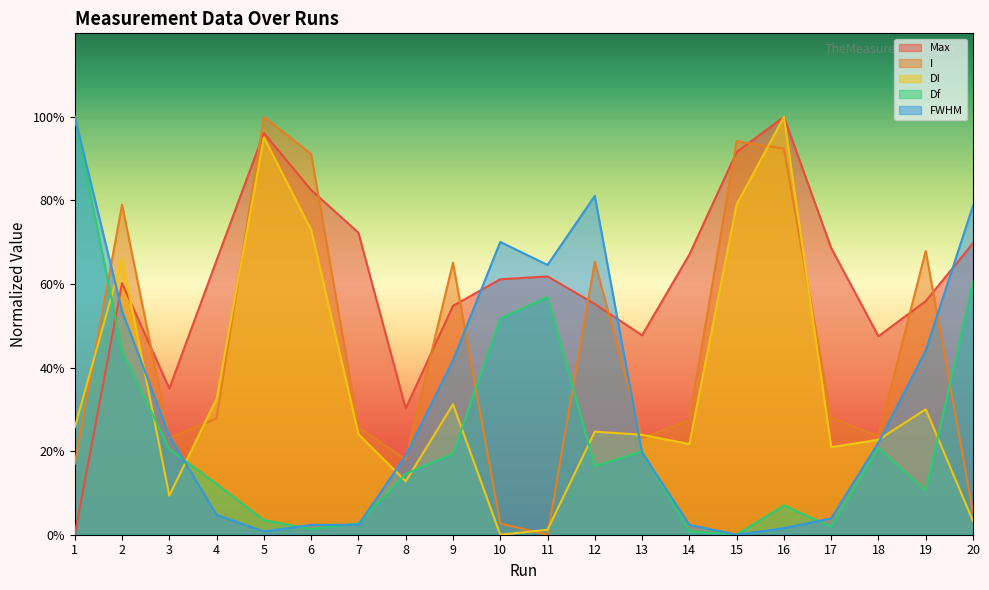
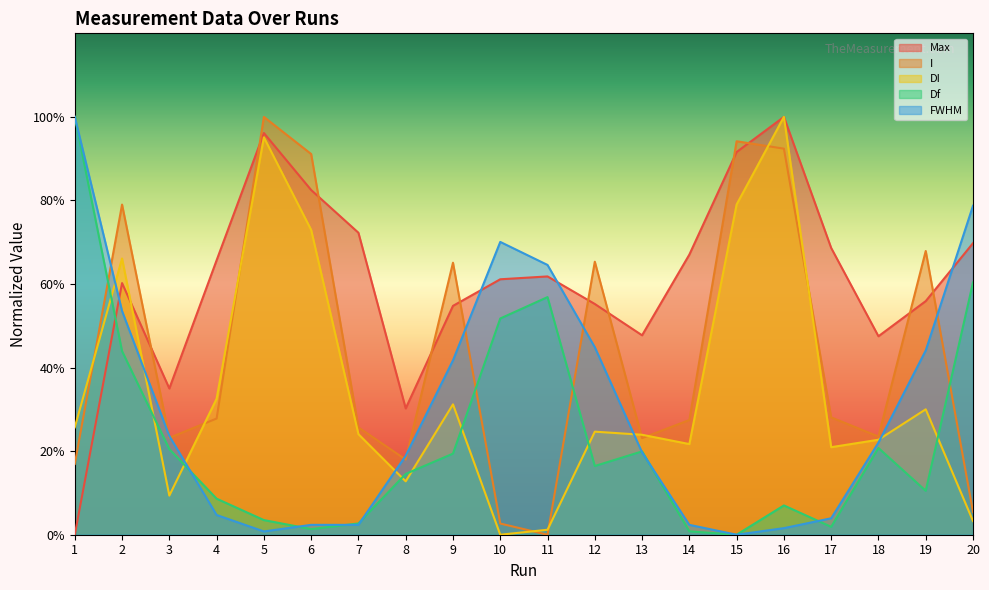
  {
    "Df": {
      "2": "44%",
      "3": "20%",
-     "4": "12%",
+     "4": "9%",
      "5": "4%",
      "6": "1%",
      "8": "15%",
      "9": "19%",
      "10": "52%",
      "11": "57%",
      "12": "16%",
      "14": "1%",
      "16": "7%",
      "17": "2%",
      "18": "21%",
      "19": "11%",
      "20": "60%"
    },
    "FWHM": {
      "2": "54%",
      "4": "5%",
      "5": "1%",
      "6": "2%",
      "8": "19%",
      "9": "42%",
      "10": "70%",
      "11": "65%",
-     "12": "81%",
+     "12": "45%",
      "14": "2%",
      "16": "2%",
      "17": "4%",
      "18": "22%",
      "19": "44%",
      "20": "79%"
    }
  }
